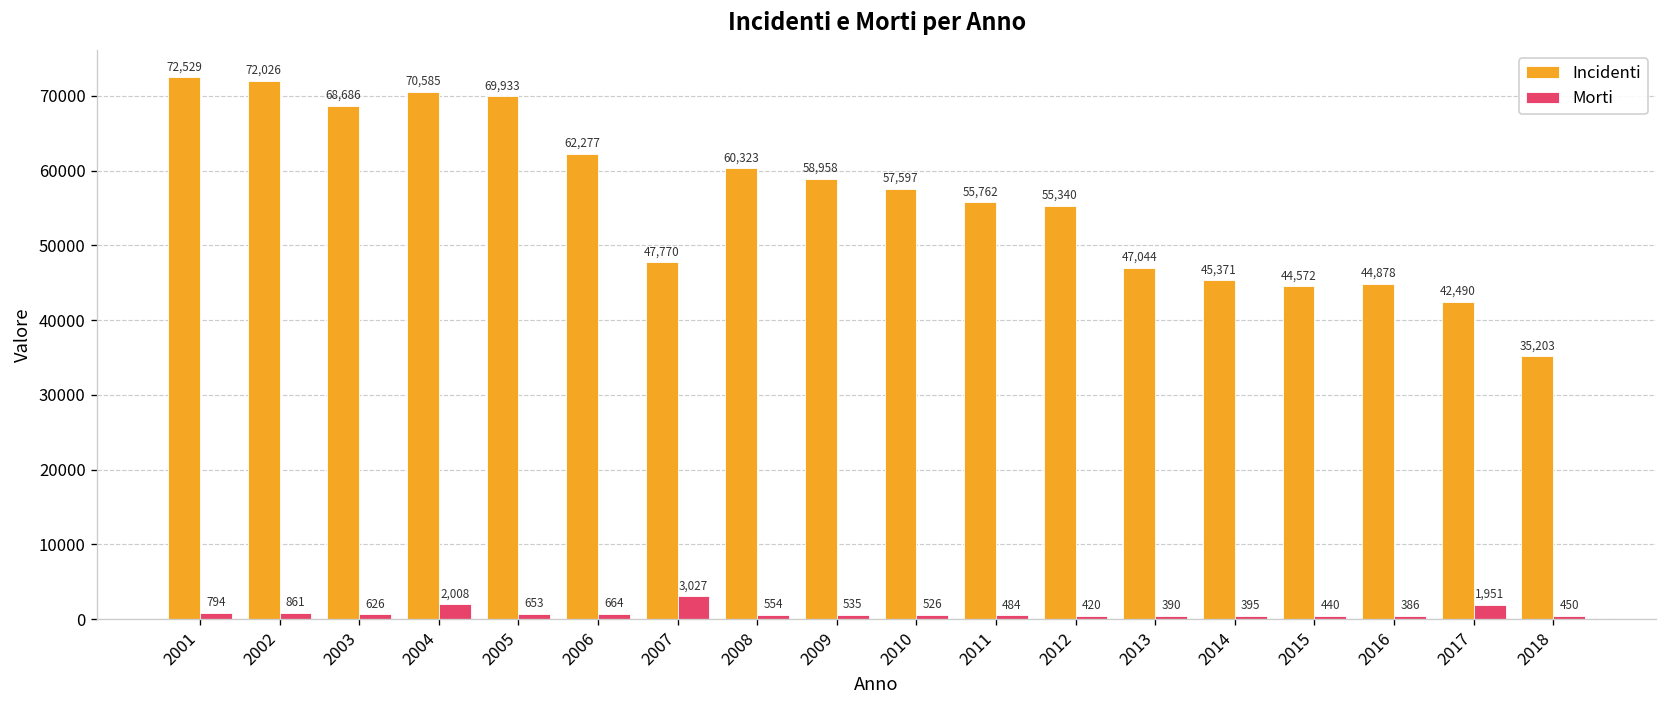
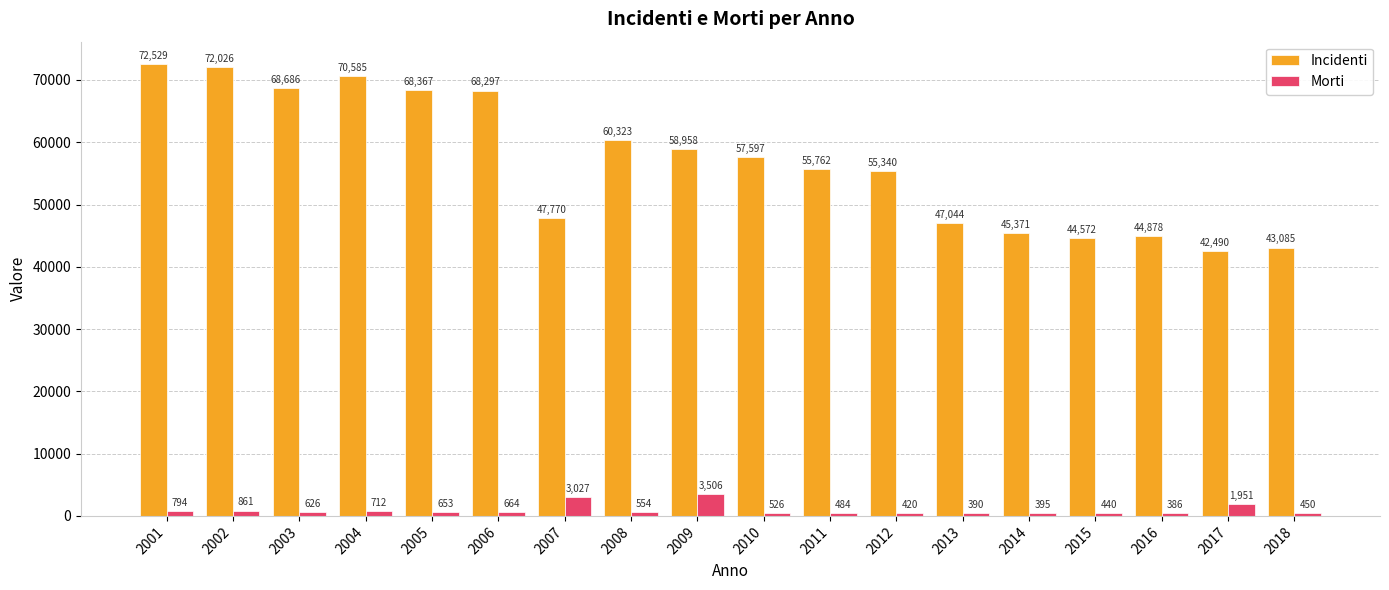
  {
    "Incidenti": {
      "2001": "72,529",
      "2002": "72,026",
      "2003": "68,686",
      "2004": "70,585",
-     "2005": "69,933",
-     "2006": "62,277",
+     "2005": "68,367",
+     "2006": "68,297",
      "2007": "47,770",
      "2008": "60,323",
      "2009": "58,958",
      "2010": "57,597",
      "2011": "55,762",
      "2012": "55,340",
      "2013": "47,044",
      "2014": "45,371",
      "2015": "44,572",
      "2016": "44,878",
      "2017": "42,490",
-     "2018": "35,203"
+     "2018": "43,085"
    },
    "Morti": {
      "2001": "794",
      "2002": "861",
      "2003": "626",
-     "2004": "2,008",
+     "2004": "712",
      "2005": "653",
      "2006": "664",
      "2007": "3,027",
      "2008": "554",
-     "2009": "535",
+     "2009": "3,506",
      "2010": "526",
      "2011": "484",
      "2012": "420",
      "2013": "390",
      "2014": "395",
      "2015": "440",
      "2016": "386",
      "2017": "1,951",
      "2018": "450"
    }
  }
